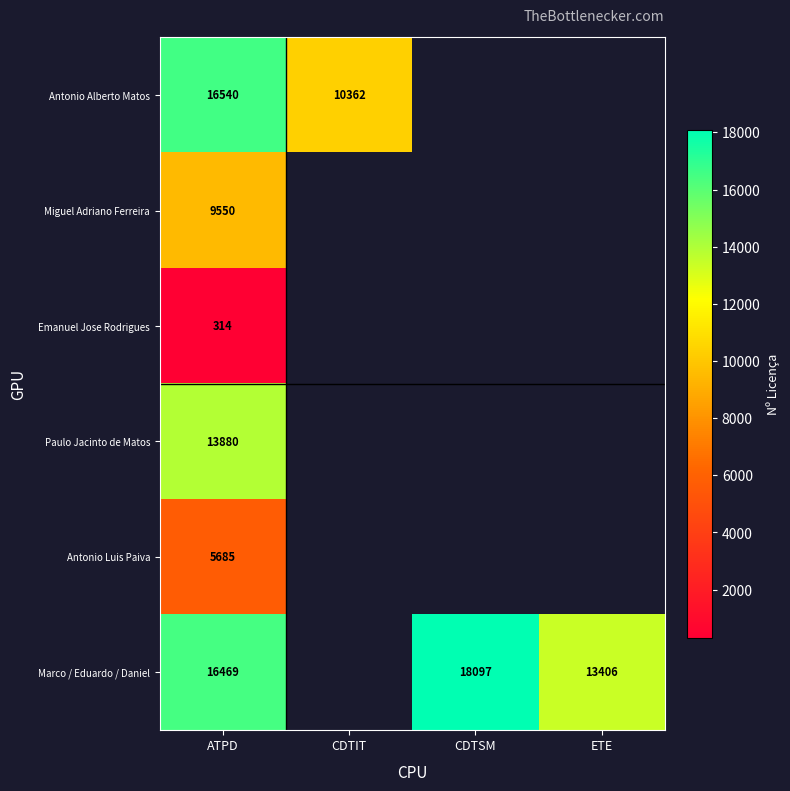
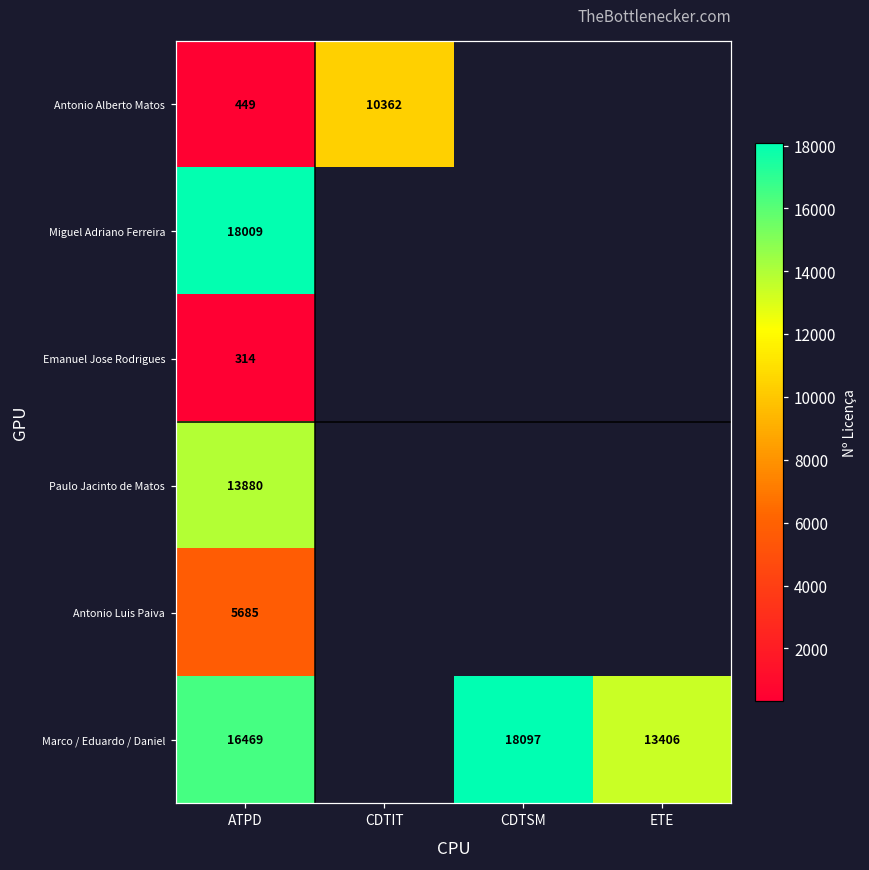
  {
    "Antonio Alberto Matos": {
-     "ATPD": 16540,
+     "ATPD": 449,
      "CDTIT": 10362
    },
    "Miguel Adriano Ferreira": {
-     "ATPD": 9550
+     "ATPD": 18009
    },
    "Emanuel Jose Rodrigues": {
      "ATPD": 314
    },
    "Paulo Jacinto de Matos": {
      "ATPD": 13880
    },
    "Antonio Luis Paiva": {
      "ATPD": 5685
    },
    "Marco / Eduardo / Daniel": {
      "ATPD": 16469,
      "CDTSM": 18097,
      "ETE": 13406
    }
  }
